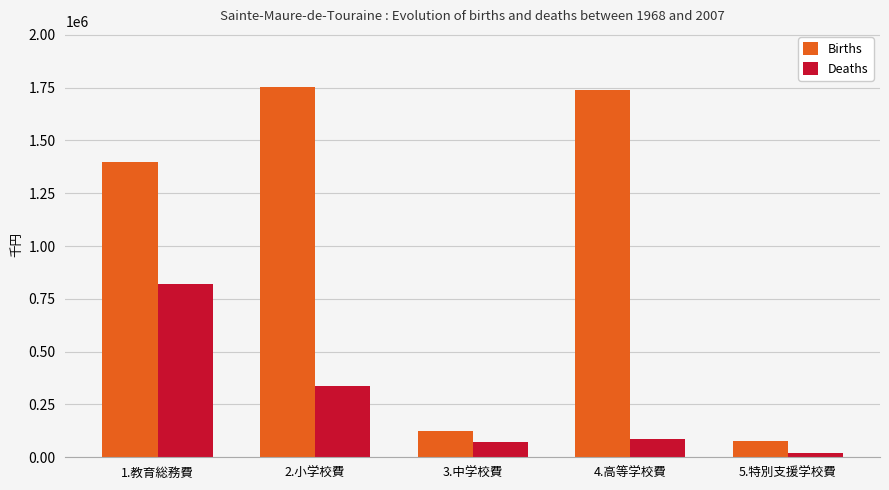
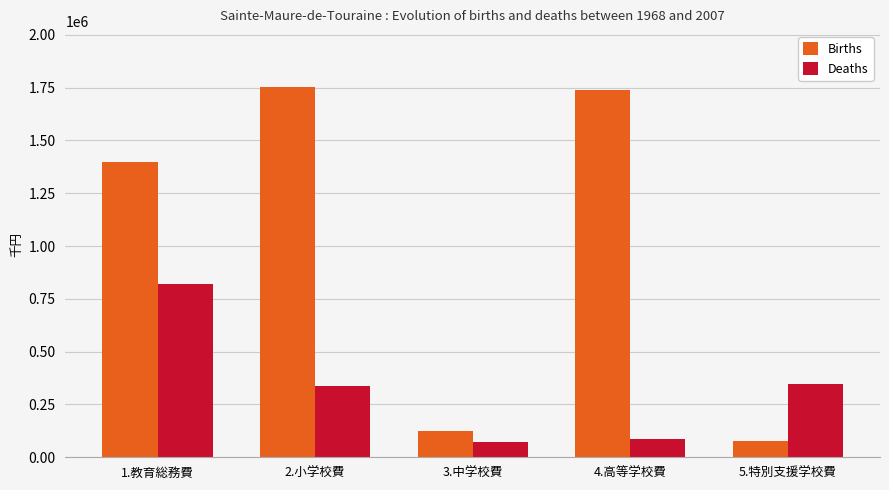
  {
    "Births": {
      "1.教育総務費": 1400000,
      "2.小学校費": 1750000,
      "3.中学校費": 120000,
      "4.高等学校費": 1740000,
      "5.特別支援学校費": 80000
    },
    "Deaths": {
      "1.教育総務費": 820000,
      "2.小学校費": 340000,
      "3.中学校費": 70000,
      "4.高等学校費": 80000,
-     "5.特別支援学校費": 20000
+     "5.特別支援学校費": 350000
    }
  }
